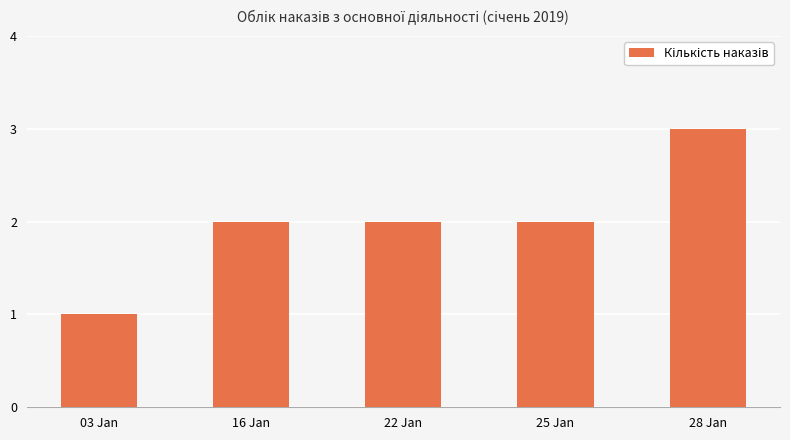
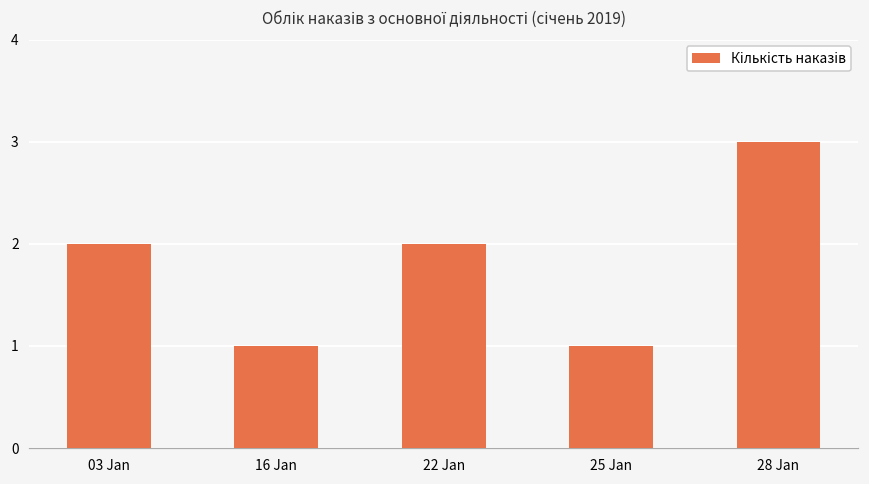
  {
-   "03 Jan": 1,
-   "16 Jan": 2,
+   "03 Jan": 2,
+   "16 Jan": 1,
    "22 Jan": 2,
-   "25 Jan": 2,
+   "25 Jan": 1,
    "28 Jan": 3
  }
